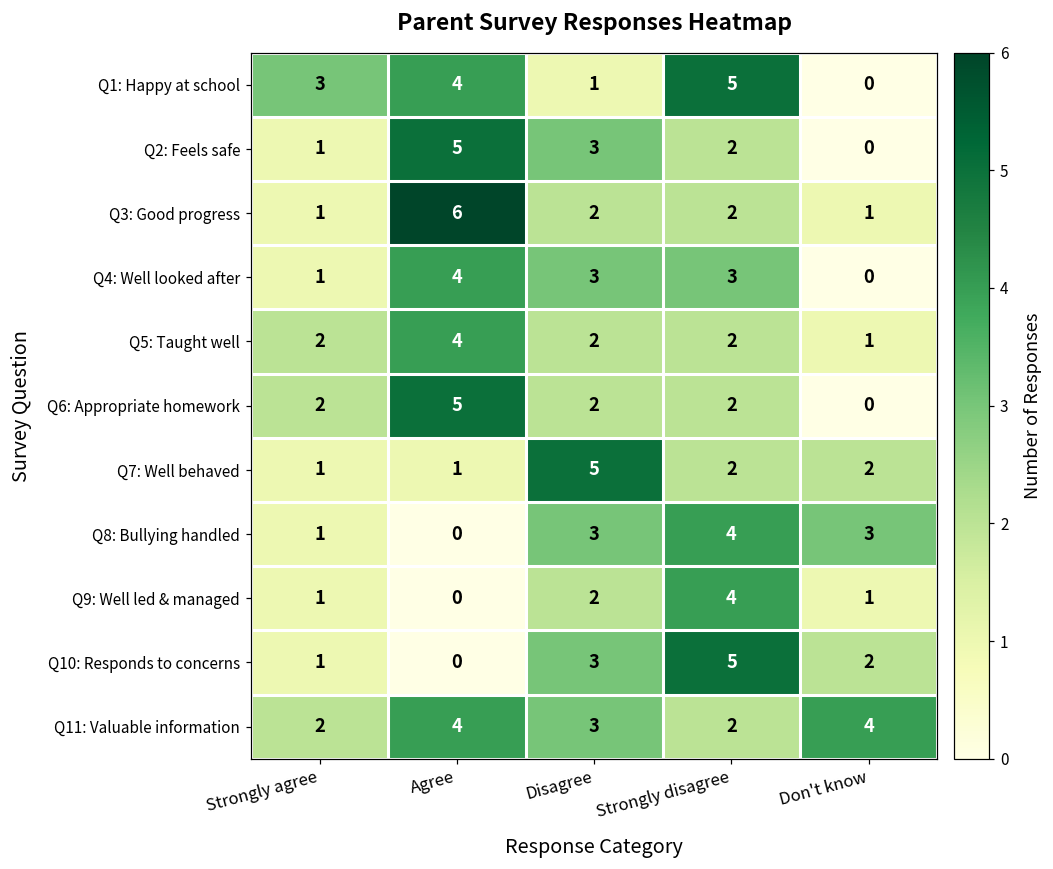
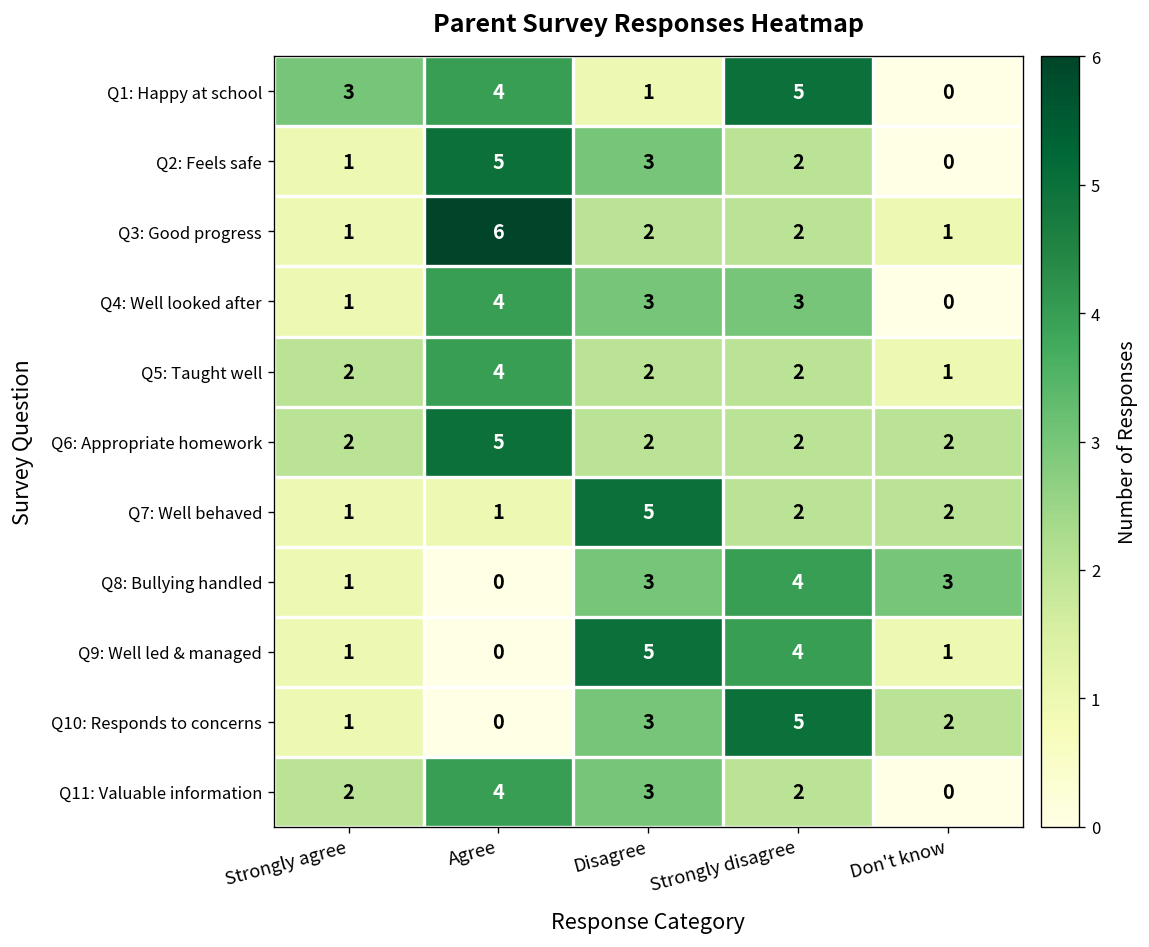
  {
    "Q1: Happy at school": {
      "Strongly agree": 3,
      "Agree": 4,
      "Disagree": 1,
      "Strongly disagree": 5,
      "Don't know": 0
    },
    "Q2: Feels safe": {
      "Strongly agree": 1,
      "Agree": 5,
      "Disagree": 3,
      "Strongly disagree": 2,
      "Don't know": 0
    },
    "Q3: Good progress": {
      "Strongly agree": 1,
      "Agree": 6,
      "Disagree": 2,
      "Strongly disagree": 2,
      "Don't know": 1
    },
    "Q4: Well looked after": {
      "Strongly agree": 1,
      "Agree": 4,
      "Disagree": 3,
      "Strongly disagree": 3,
      "Don't know": 0
    },
    "Q5: Taught well": {
      "Strongly agree": 2,
      "Agree": 4,
      "Disagree": 2,
      "Strongly disagree": 2,
      "Don't know": 1
    },
    "Q6: Appropriate homework": {
      "Strongly agree": 2,
      "Agree": 5,
      "Disagree": 2,
      "Strongly disagree": 2,
-     "Don't know": 0
+     "Don't know": 2
    },
    "Q7: Well behaved": {
      "Strongly agree": 1,
      "Agree": 1,
      "Disagree": 5,
      "Strongly disagree": 2,
      "Don't know": 2
    },
    "Q8: Bullying handled": {
      "Strongly agree": 1,
      "Agree": 0,
      "Disagree": 3,
      "Strongly disagree": 4,
      "Don't know": 3
    },
    "Q9: Well led & managed": {
      "Strongly agree": 1,
      "Agree": 0,
-     "Disagree": 2,
+     "Disagree": 5,
      "Strongly disagree": 4,
      "Don't know": 1
    },
    "Q10: Responds to concerns": {
      "Strongly agree": 1,
      "Agree": 0,
      "Disagree": 3,
      "Strongly disagree": 5,
      "Don't know": 2
    },
    "Q11: Valuable information": {
      "Strongly agree": 2,
      "Agree": 4,
      "Disagree": 3,
      "Strongly disagree": 2,
-     "Don't know": 4
+     "Don't know": 0
    }
  }
